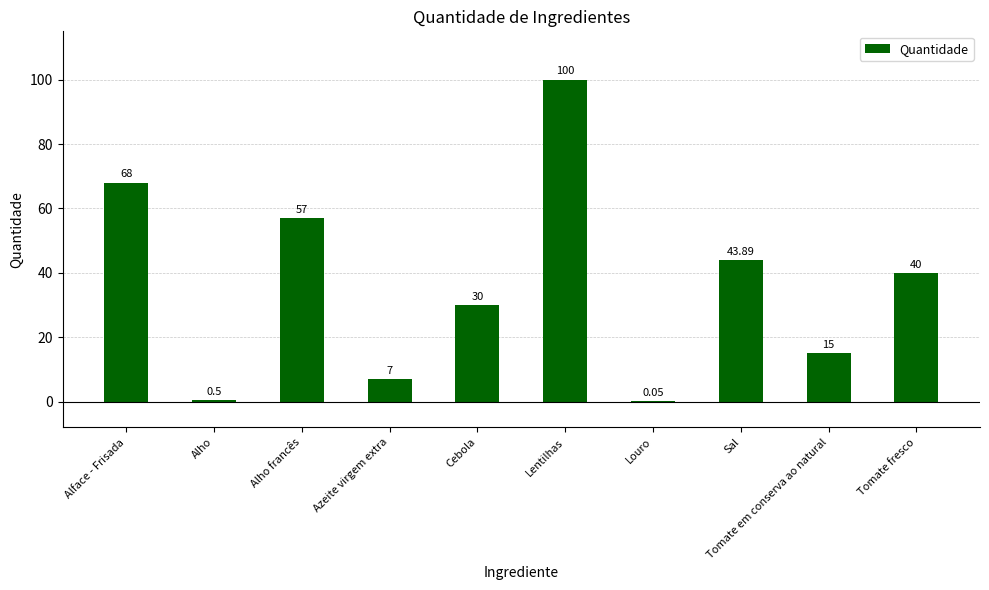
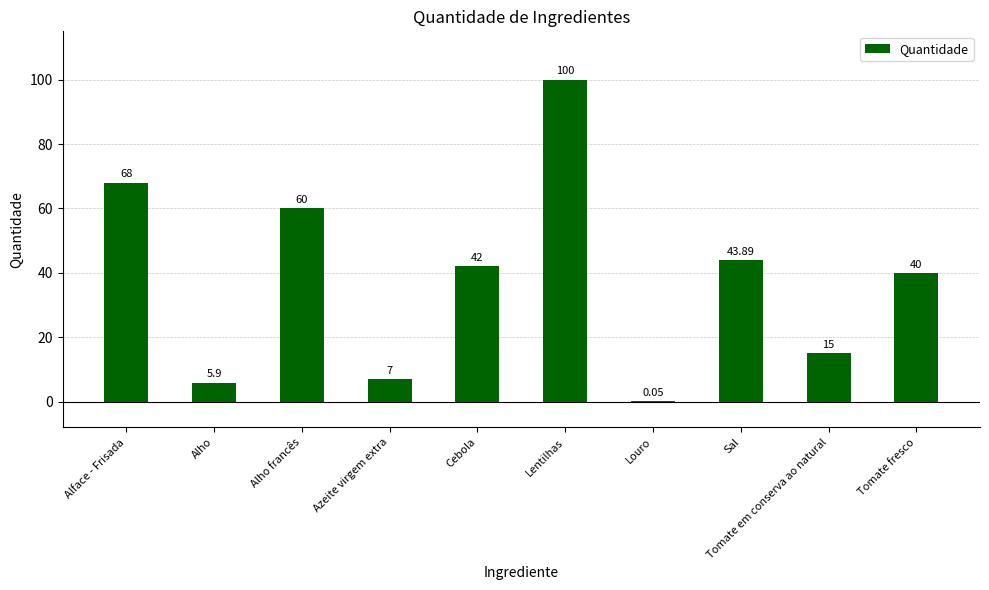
  {
    "Alface - Frisada": 68,
-   "Alho": 0.5,
-   "Alho francês": 57,
+   "Alho": 5.9,
+   "Alho francês": 60,
    "Azeite virgem extra": 7,
-   "Cebola": 30,
+   "Cebola": 42,
    "Lentilhas": 100,
    "Louro": 0.05,
    "Sal": 43.89,
    "Tomate em conserva ao natural": 15,
    "Tomate fresco": 40
  }
